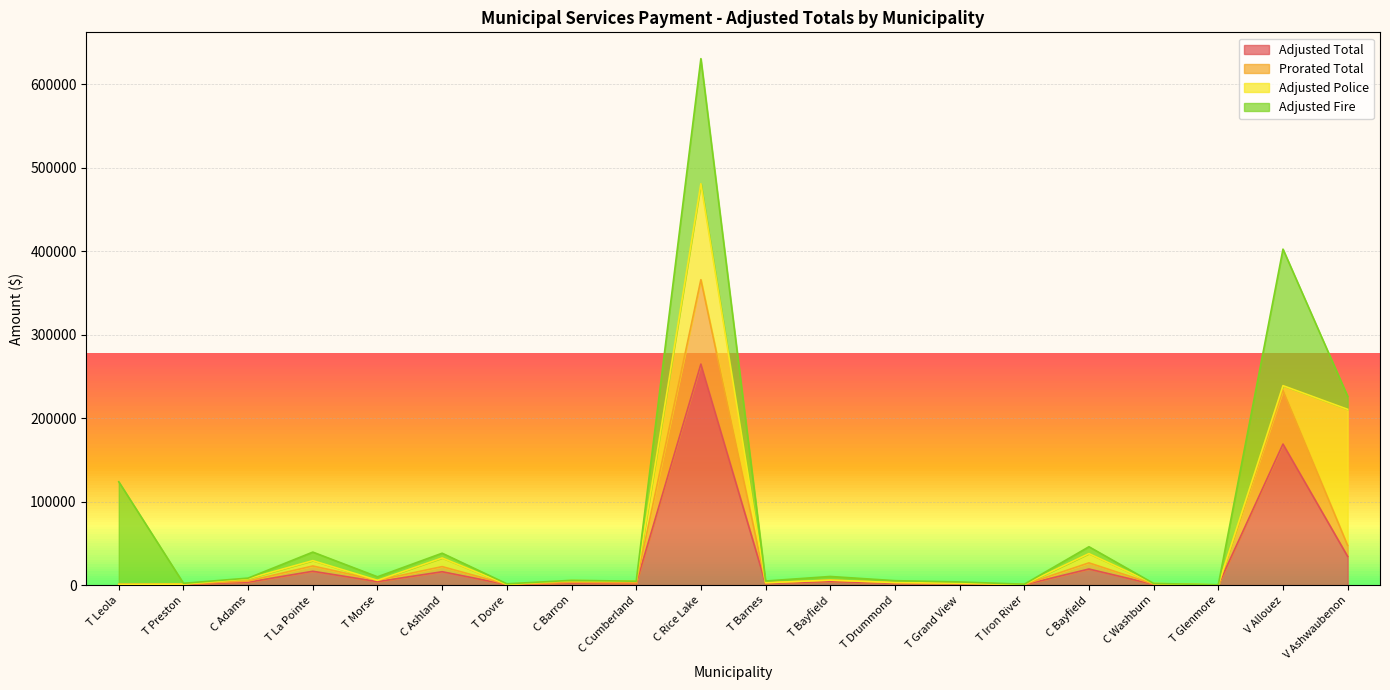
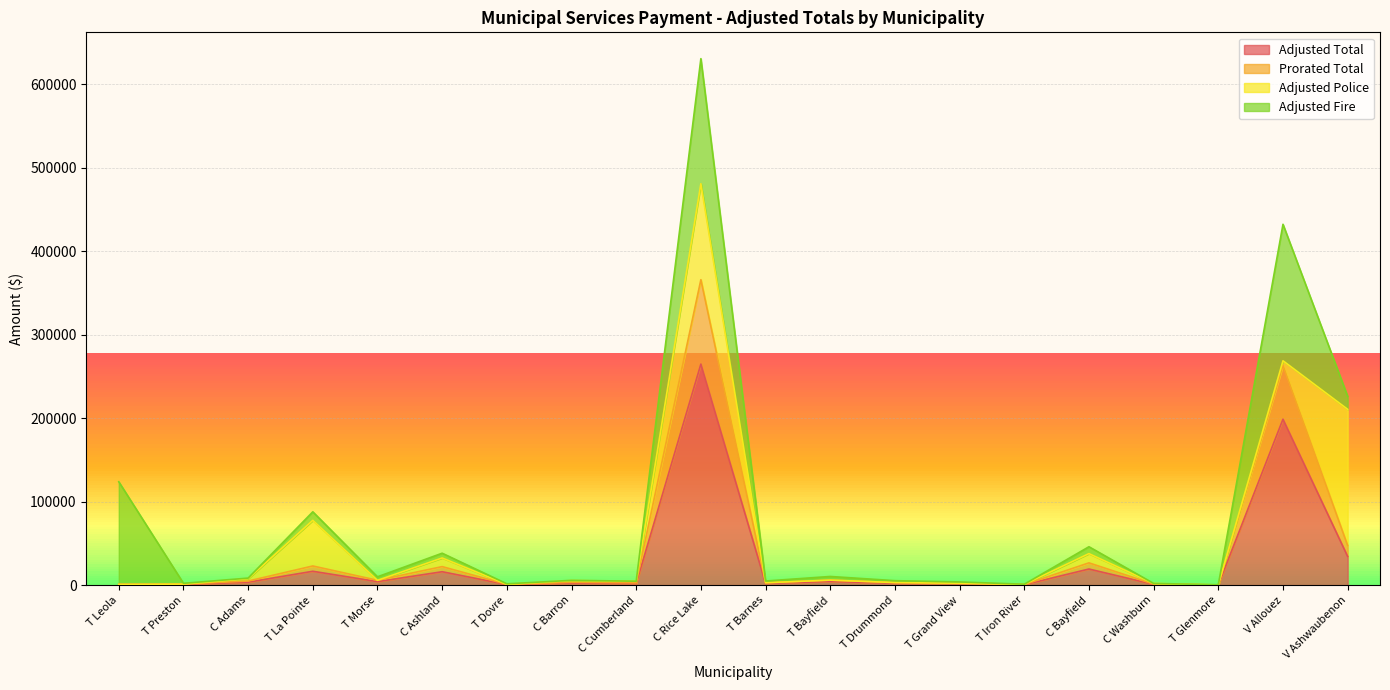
  {
    "Adjusted Total": {
      "T La Pointe": 20000,
      "C Ashland": 20000,
      "C Rice Lake": 260000,
      "C Bayfield": 20000,
-     "V Allouez": 170000,
+     "V Allouez": 200000,
      "V Ashwaubenon": 30000
    },
    "Prorated Total": {
      "T La Pointe": 10000,
      "C Ashland": 10000,
      "C Rice Lake": 100000,
      "C Bayfield": 10000,
      "V Allouez": 60000,
      "V Ashwaubenon": 10000
    },
    "Adjusted Police": {
-     "T La Pointe": 10000,
+     "T La Pointe": 50000,
      "C Ashland": 10000,
      "C Rice Lake": 110000,
      "C Bayfield": 10000,
      "V Allouez": 10000,
      "V Ashwaubenon": 160000
    },
    "Adjusted Fire": {
      "T Leola": 120000,
      "T La Pointe": 10000,
      "T Morse": 0,
      "C Ashland": 10000,
      "C Rice Lake": 150000,
      "T Bayfield": 0,
      "C Bayfield": 10000,
      "V Allouez": 160000,
      "V Ashwaubenon": 20000
    }
  }
